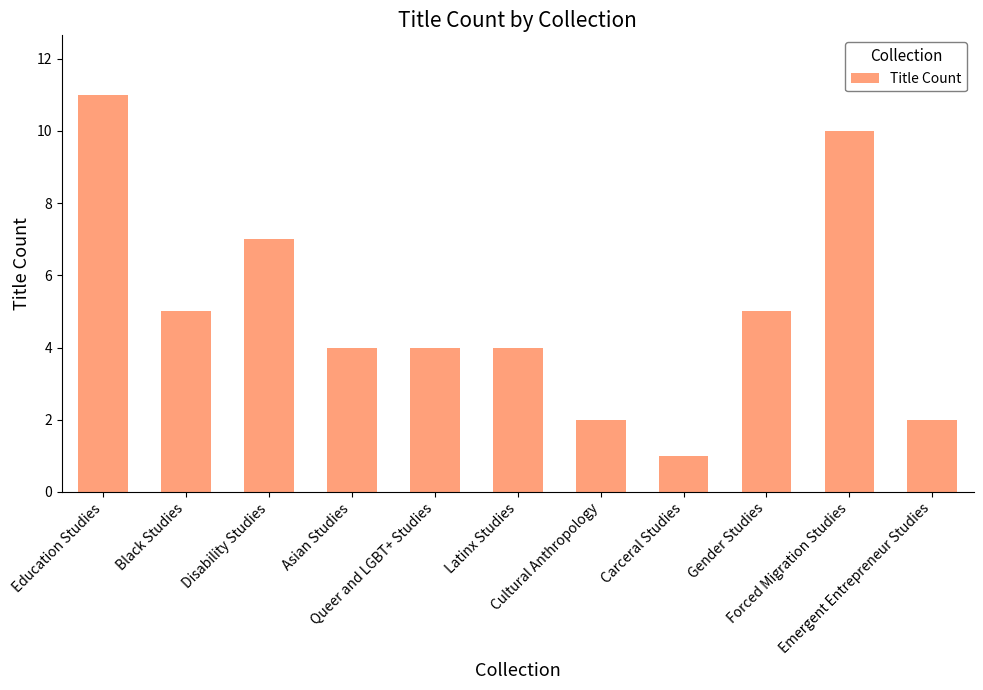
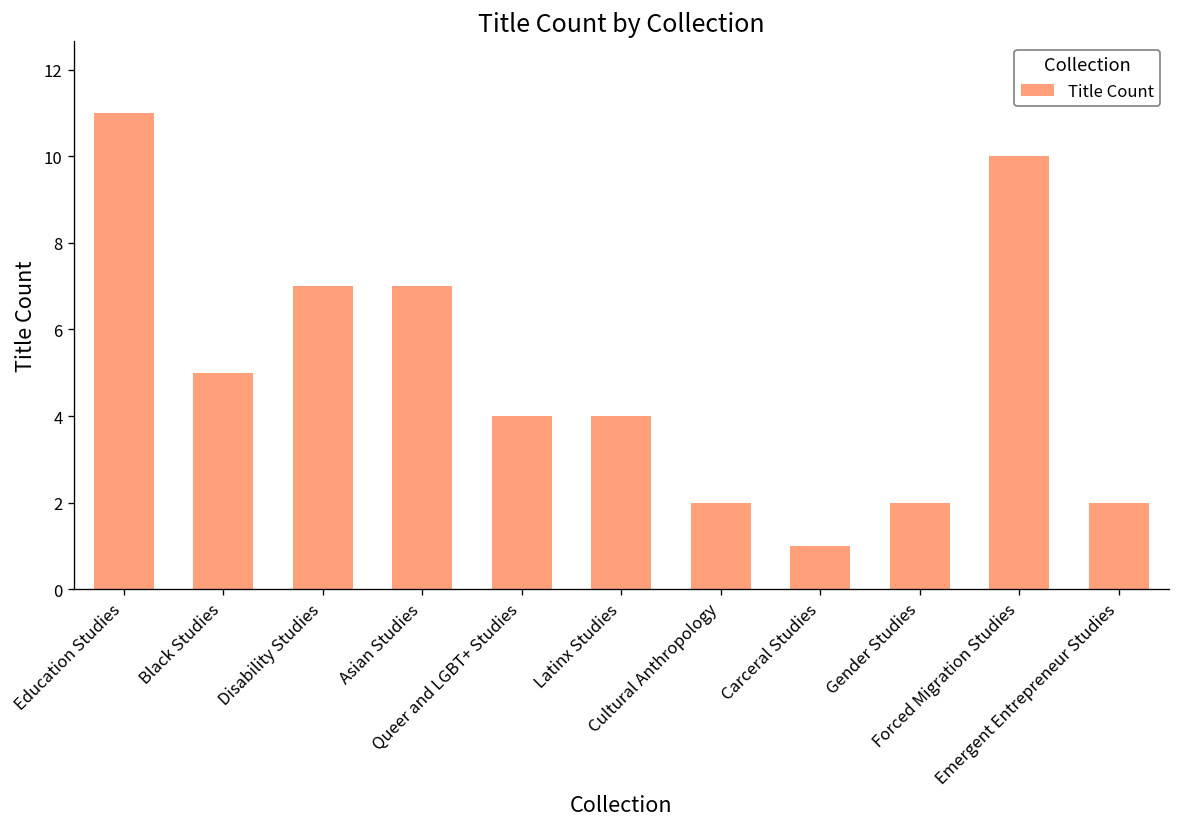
  {
    "Education Studies": 11,
    "Black Studies": 5,
    "Disability Studies": 7,
-   "Asian Studies": 4,
+   "Asian Studies": 7,
    "Queer and LGBT+ Studies": 4,
    "Latinx Studies": 4,
    "Cultural Anthropology": 2,
    "Carceral Studies": 1,
-   "Gender Studies": 5,
+   "Gender Studies": 2,
    "Forced Migration Studies": 10,
    "Emergent Entrepreneur Studies": 2
  }
